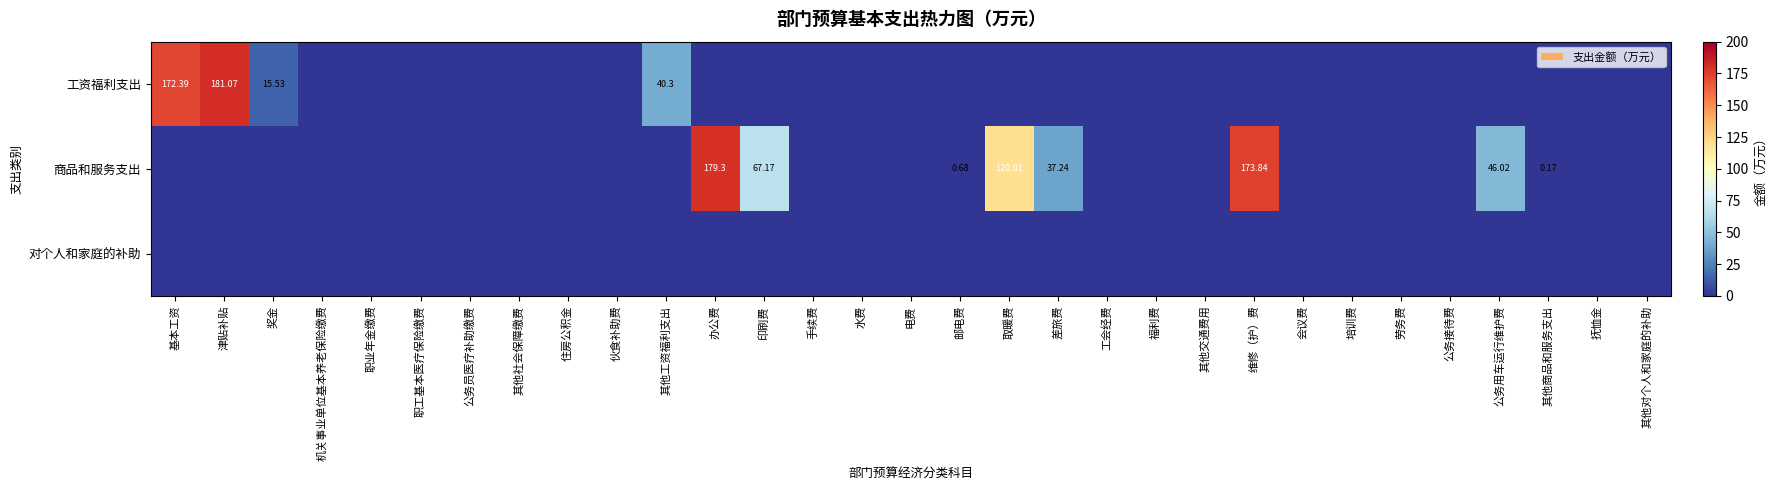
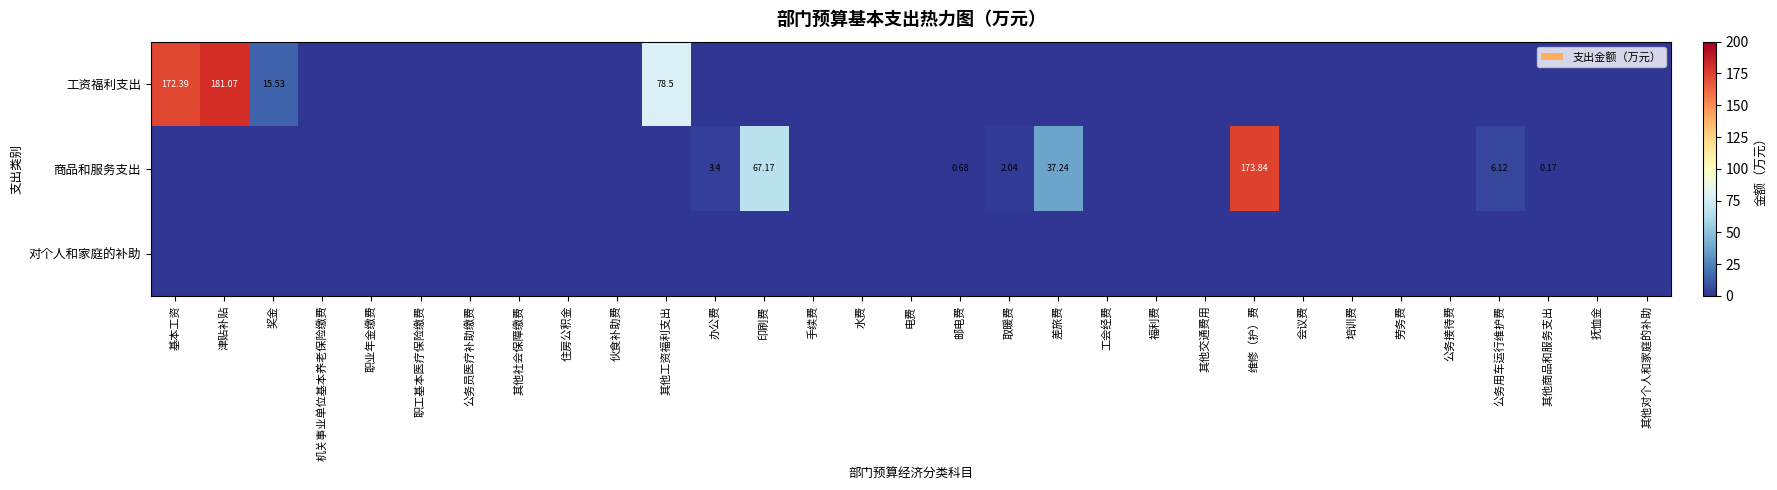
  {
    "工资福利支出": {
      "基本工资": 172.39,
      "津贴补贴": 181.07,
      "奖金": 15.53,
-     "其他工资福利支出": 40.3
+     "其他工资福利支出": 78.5
    },
    "商品和服务支出": {
-     "办公费": 179.3,
+     "办公费": 3.4,
      "印刷费": 67.17,
      "邮电费": 0.68,
-     "取暖费": 120.01,
+     "取暖费": 2.04,
      "差旅费": 37.24,
      "维修（护）费": 173.84,
-     "公务用车运行维护费": 46.02,
+     "公务用车运行维护费": 6.12,
      "其他商品和服务支出": 0.17
    }
  }
